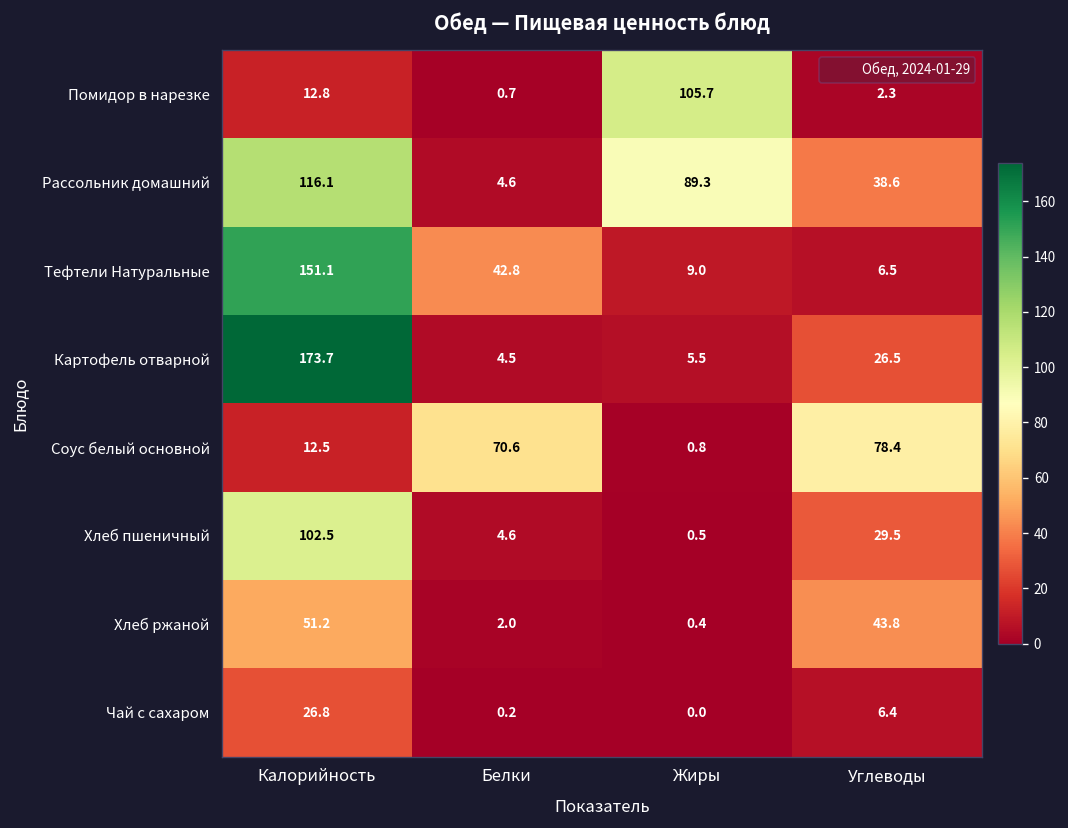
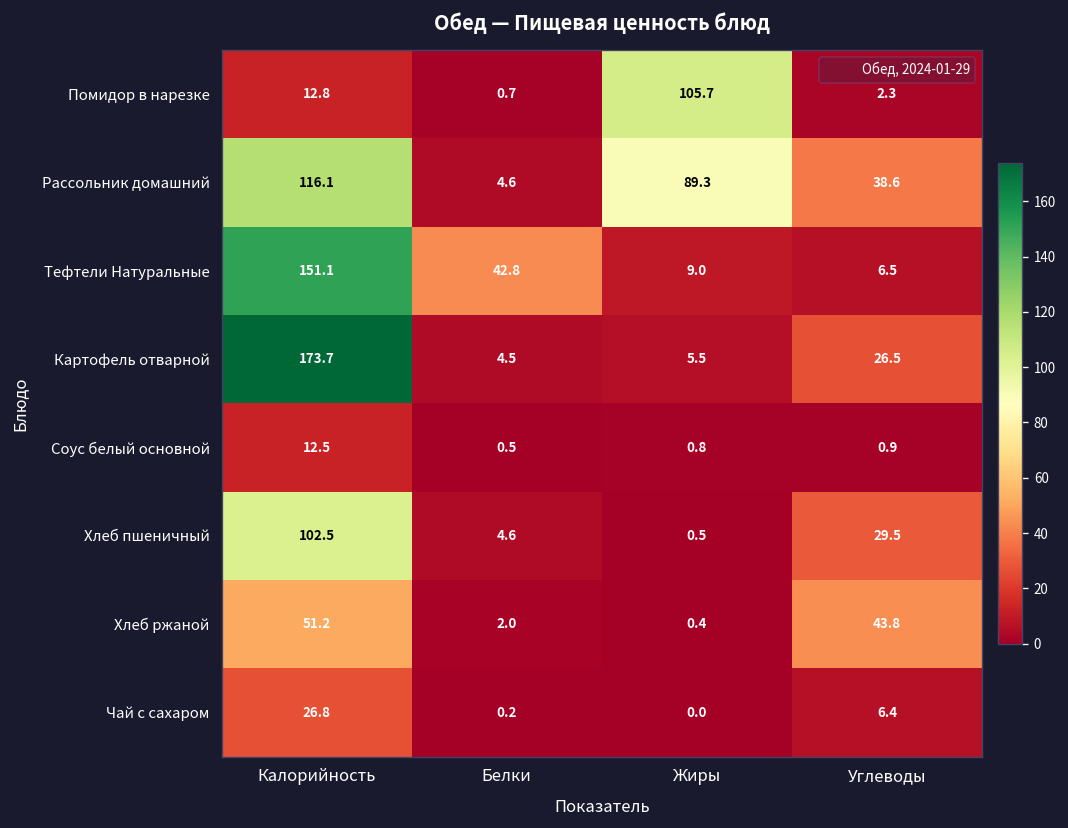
  {
    "Помидор в нарезке": {
      "Калорийность": 12.8,
      "Белки": 0.7,
      "Жиры": 105.7,
      "Углеводы": 2.3
    },
    "Рассольник домашний": {
      "Калорийность": 116.1,
      "Белки": 4.6,
      "Жиры": 89.3,
      "Углеводы": 38.6
    },
    "Тефтели Натуральные": {
      "Калорийность": 151.1,
      "Белки": 42.8,
      "Жиры": 9.0,
      "Углеводы": 6.5
    },
    "Картофель отварной": {
      "Калорийность": 173.7,
      "Белки": 4.5,
      "Жиры": 5.5,
      "Углеводы": 26.5
    },
    "Соус белый основной": {
      "Калорийность": 12.5,
-     "Белки": 70.6,
+     "Белки": 0.5,
      "Жиры": 0.8,
-     "Углеводы": 78.4
+     "Углеводы": 0.9
    },
    "Хлеб пшеничный": {
      "Калорийность": 102.5,
      "Белки": 4.6,
      "Жиры": 0.5,
      "Углеводы": 29.5
    },
    "Хлеб ржаной": {
      "Калорийность": 51.2,
      "Белки": 2.0,
      "Жиры": 0.4,
      "Углеводы": 43.8
    },
    "Чай с сахаром": {
      "Калорийность": 26.8,
      "Белки": 0.2,
      "Жиры": 0.0,
      "Углеводы": 6.4
    }
  }
